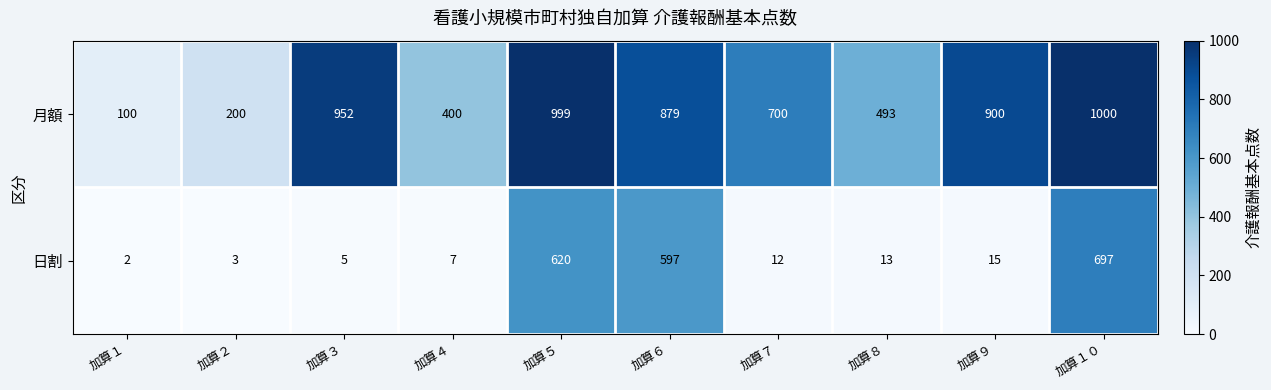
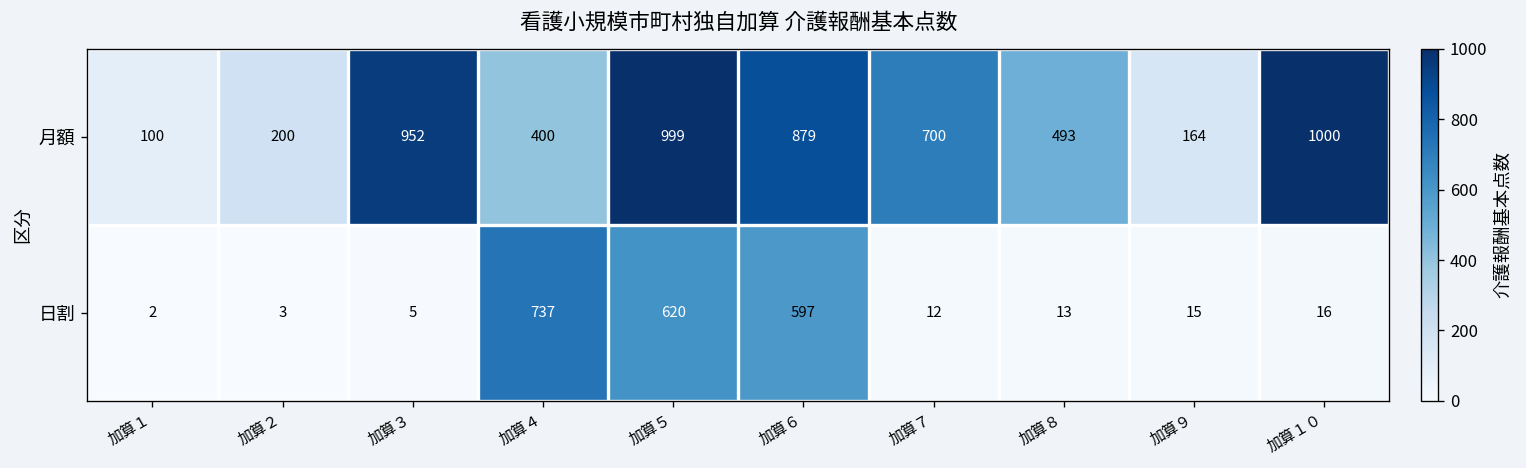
  {
    "月額": {
      "加算１": 100,
      "加算２": 200,
      "加算３": 952,
      "加算４": 400,
      "加算５": 999,
      "加算６": 879,
      "加算７": 700,
      "加算８": 493,
-     "加算９": 900,
+     "加算９": 164,
      "加算１０": 1000
    },
    "日割": {
      "加算１": 2,
      "加算２": 3,
      "加算３": 5,
-     "加算４": 7,
+     "加算４": 737,
      "加算５": 620,
      "加算６": 597,
      "加算７": 12,
      "加算８": 13,
      "加算９": 15,
-     "加算１０": 697
+     "加算１０": 16
    }
  }
